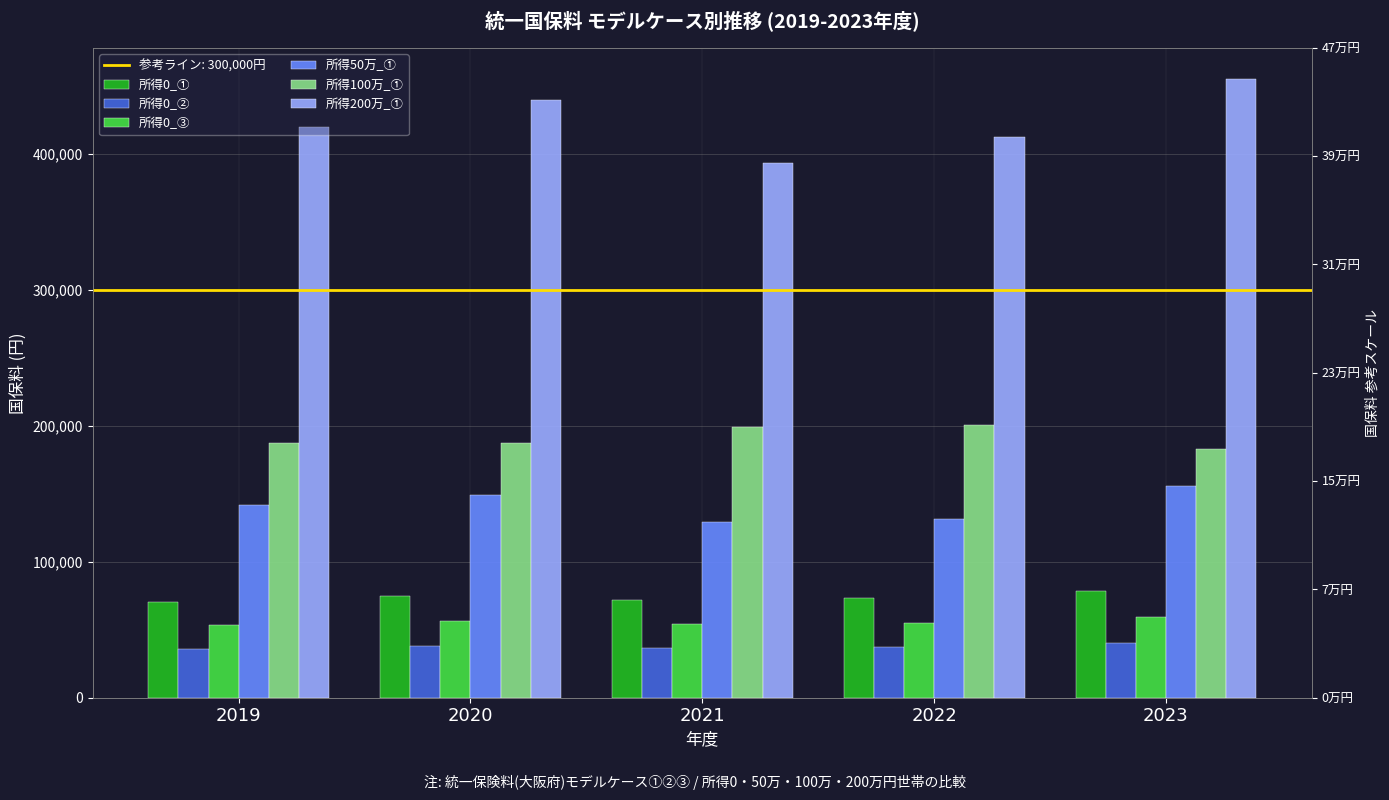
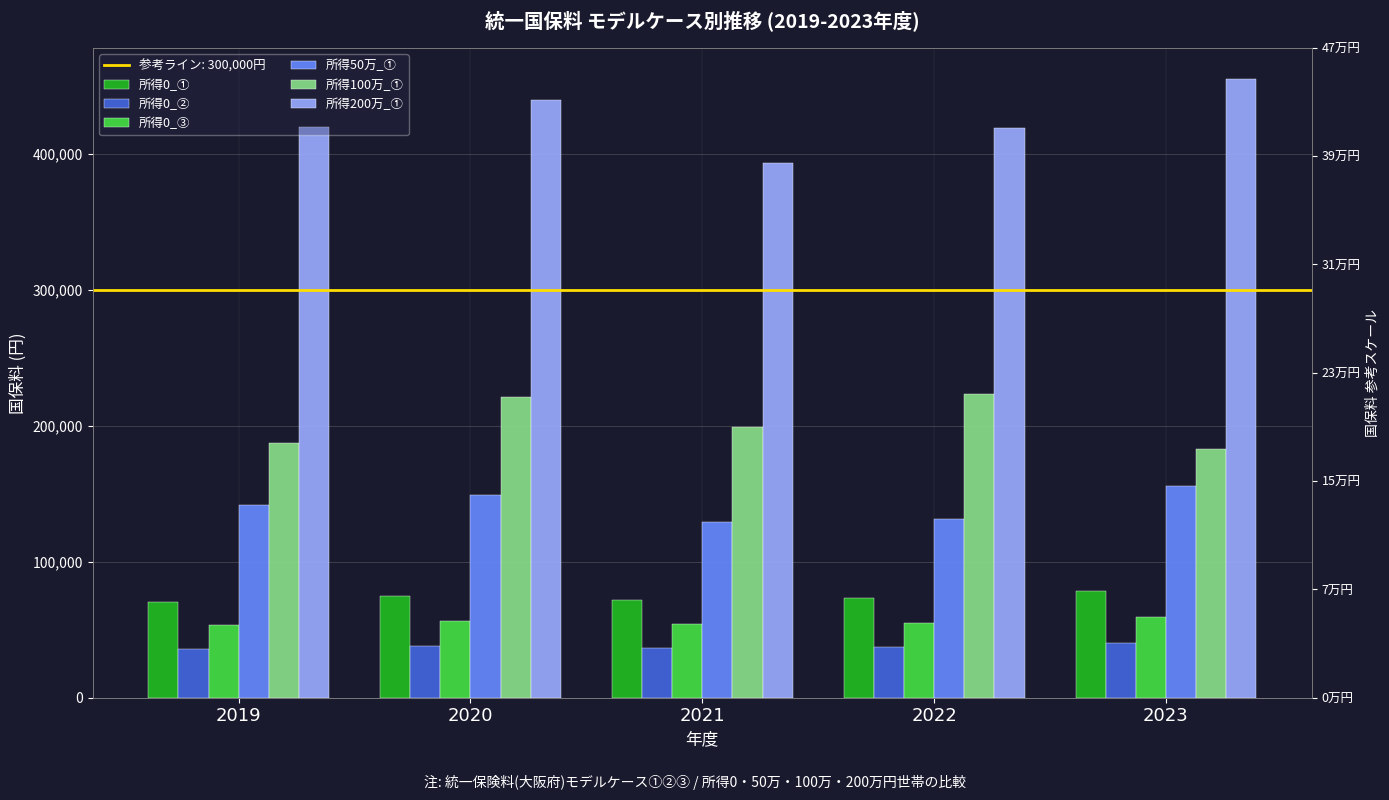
  {
    "所得100万_①": {
      "2019": "188,000",
-     "2020": "187,000",
+     "2020": "221,000",
      "2021": "199,000",
-     "2022": "201,000",
+     "2022": "223,000",
      "2023": "183,000"
    },
    "所得200万_①": {
      "2020": "439,000",
      "2021": "393,000",
-     "2022": "412,000",
+     "2022": "419,000",
      "2023": "455,000"
    }
  }
